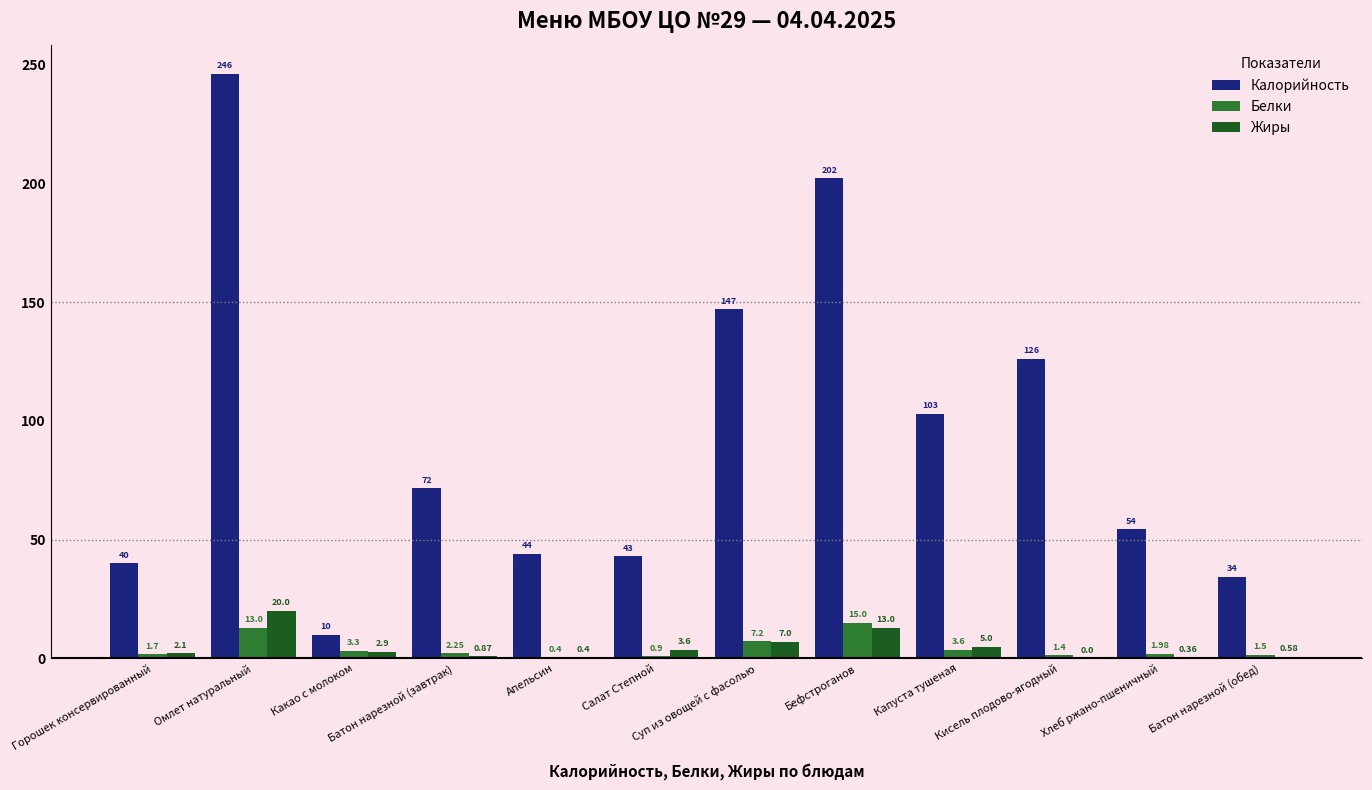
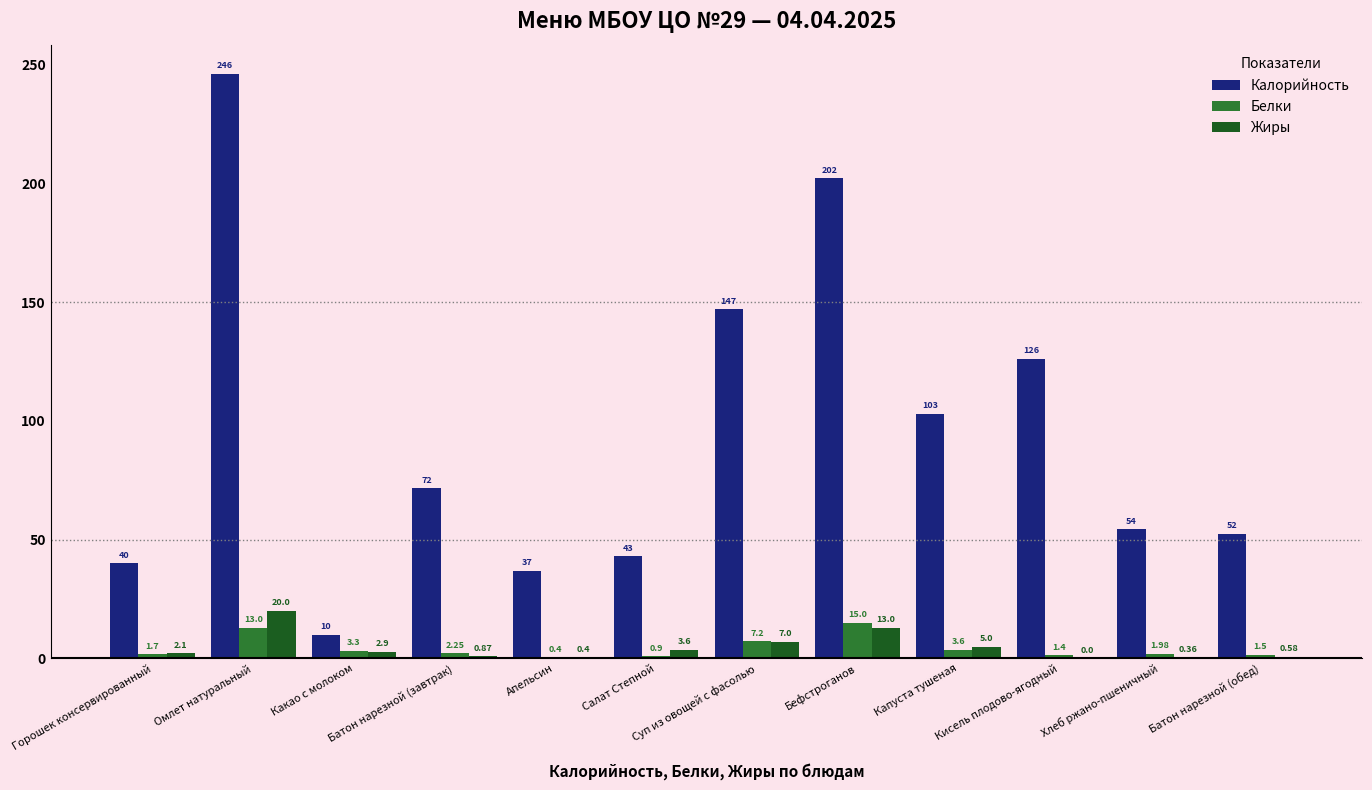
  {
    "Калорийность": {
      "Горошек консервированный": 40,
      "Омлет натуральный": 246,
      "Какао с молоком": 10,
      "Батон нарезной (завтрак)": 72,
-     "Апельсин": 44,
+     "Апельсин": 37,
      "Салат Степной": 43,
      "Суп из овощей с фасолью": 147,
      "Бефстроганов": 202,
      "Капуста тушеная": 103,
      "Кисель плодово-ягодный": 126,
      "Хлеб ржано-пшеничный": 54,
-     "Батон нарезной (обед)": 34
+     "Батон нарезной (обед)": 52
    }
  }
